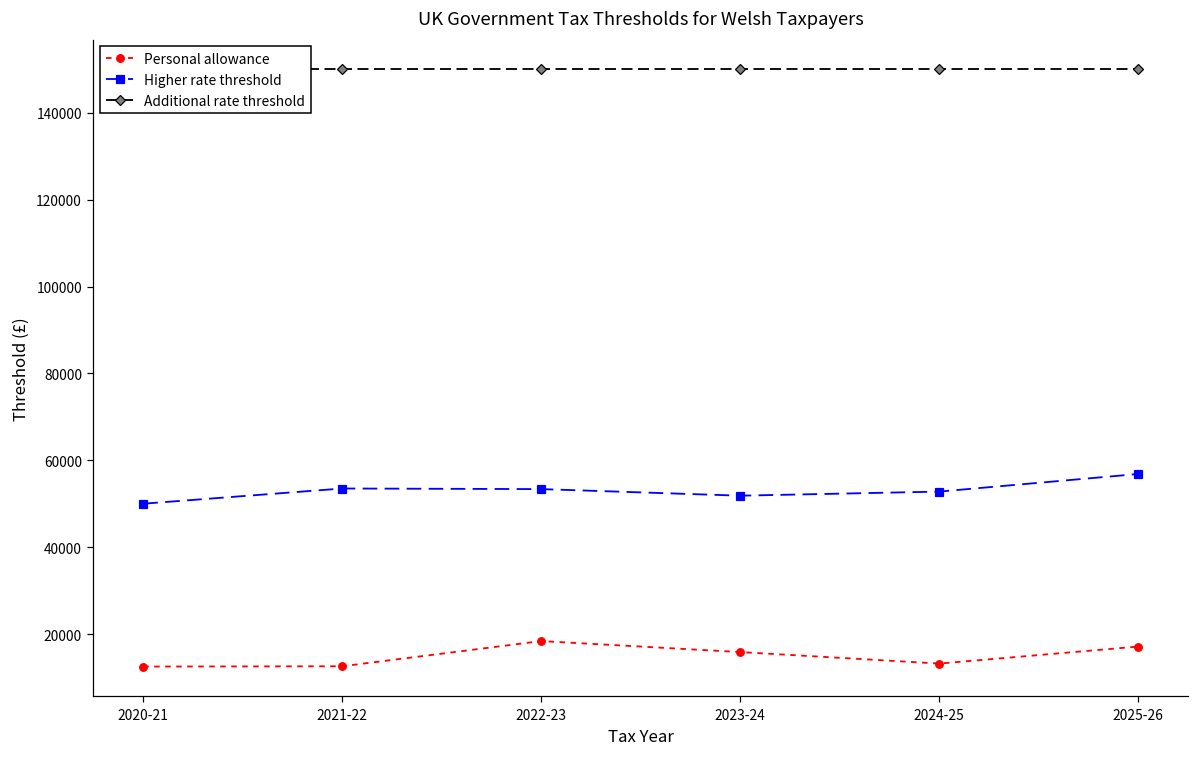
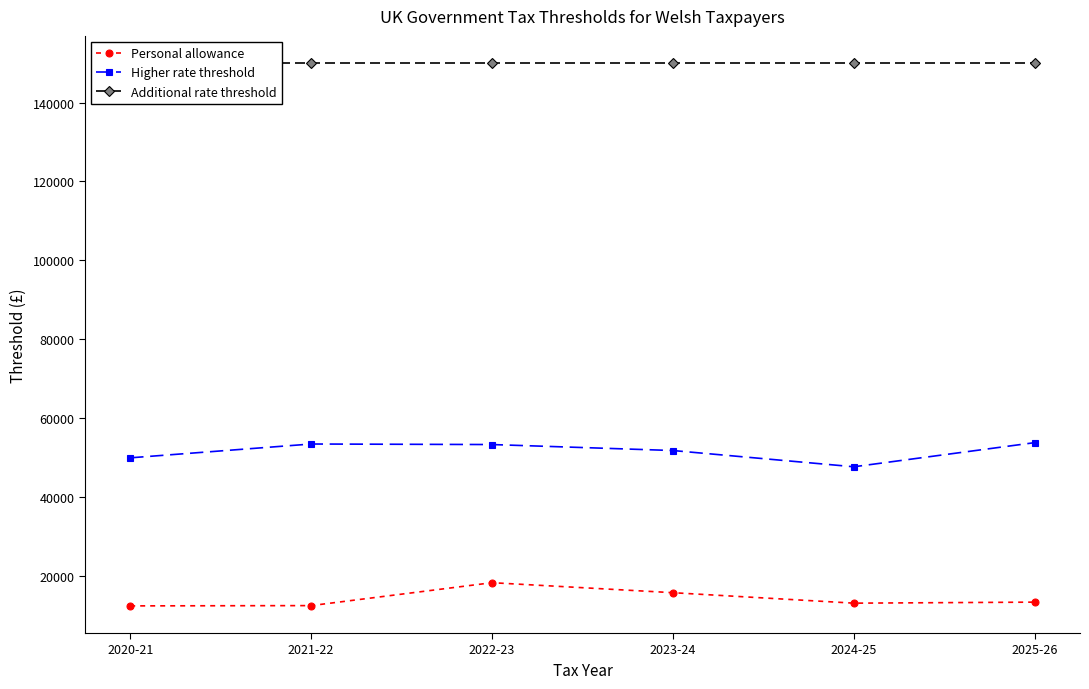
  {
    "Personal allowance": {
      "2020-21": 13000,
      "2021-22": 13000,
      "2022-23": 18000,
      "2023-24": 16000,
      "2024-25": 13000,
-     "2025-26": 17000
+     "2025-26": 13000
    },
    "Higher rate threshold": {
      "2020-21": 50000,
      "2021-22": 54000,
      "2022-23": 53000,
      "2023-24": 52000,
-     "2024-25": 53000,
-     "2025-26": 57000
+     "2024-25": 48000,
+     "2025-26": 54000
    },
    "Additional rate threshold": {
      "2021-22": 150000,
      "2022-23": 150000,
      "2023-24": 150000,
      "2024-25": 150000,
      "2025-26": 150000
    }
  }
